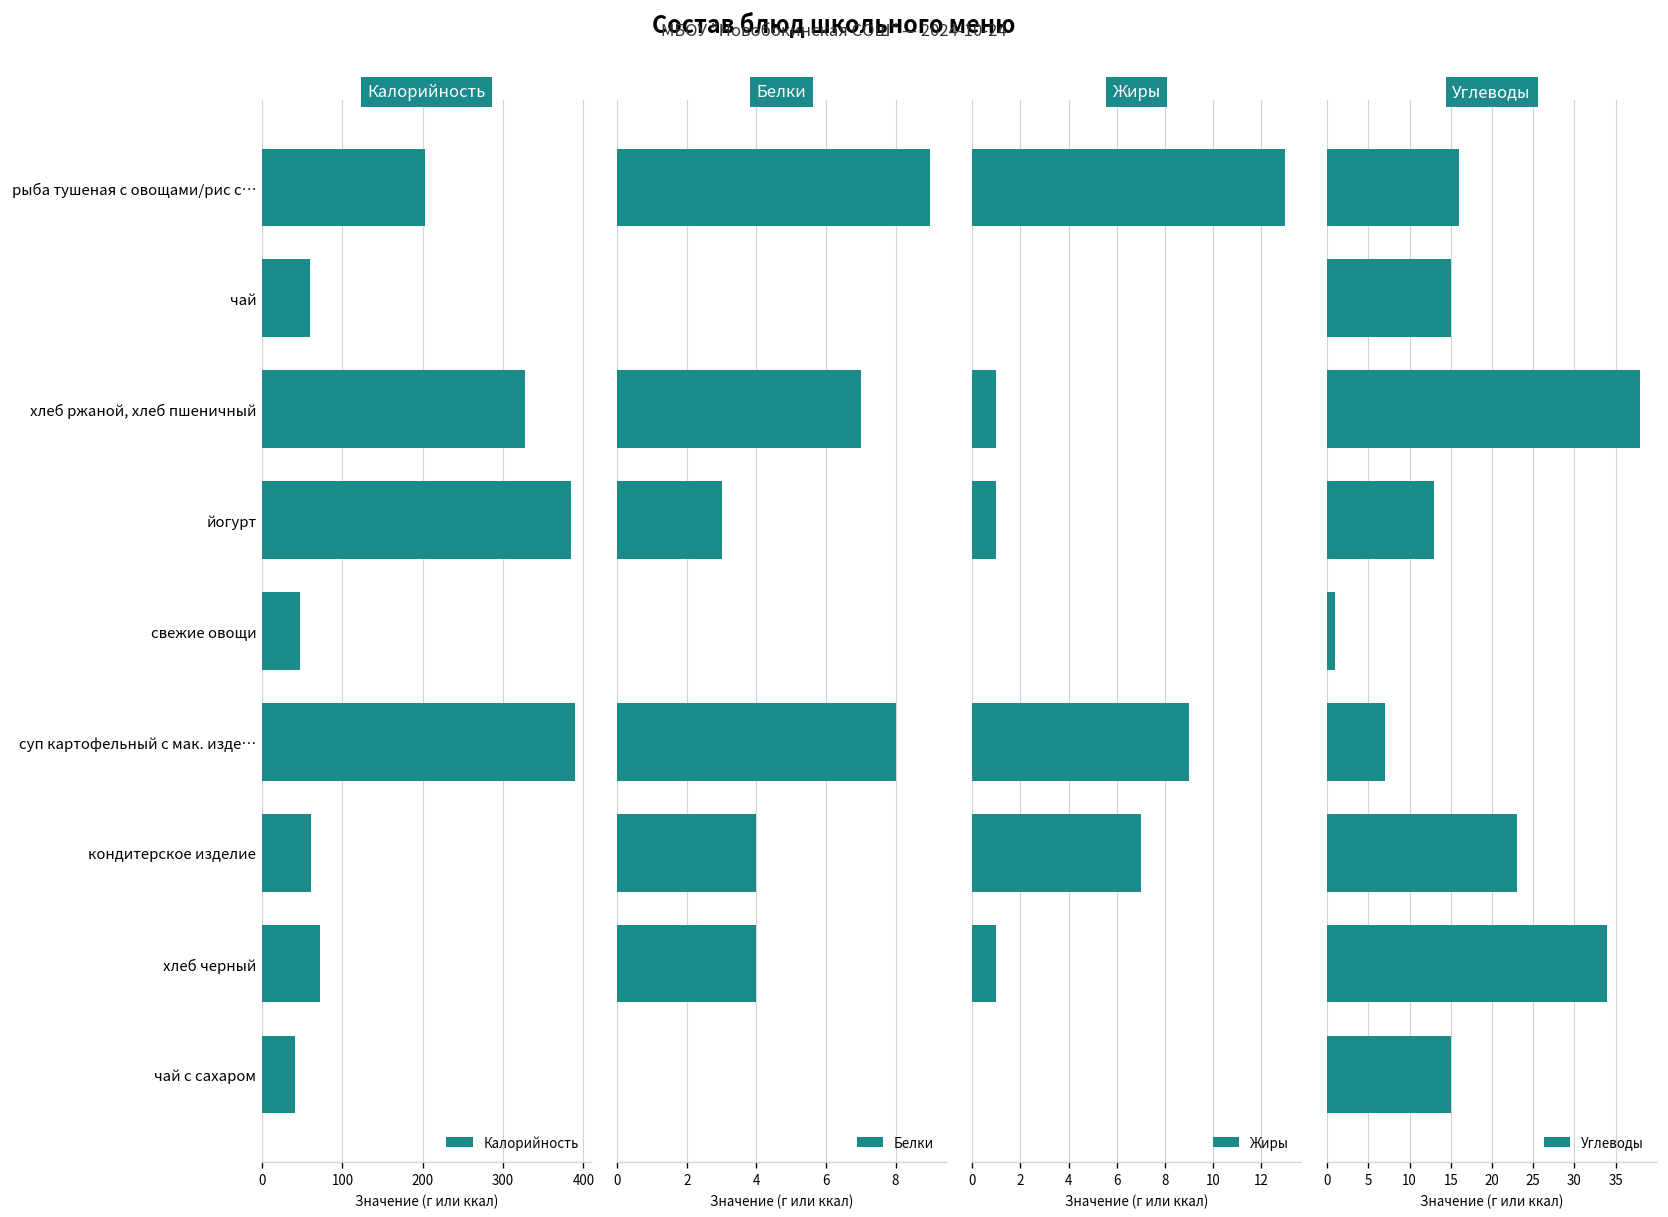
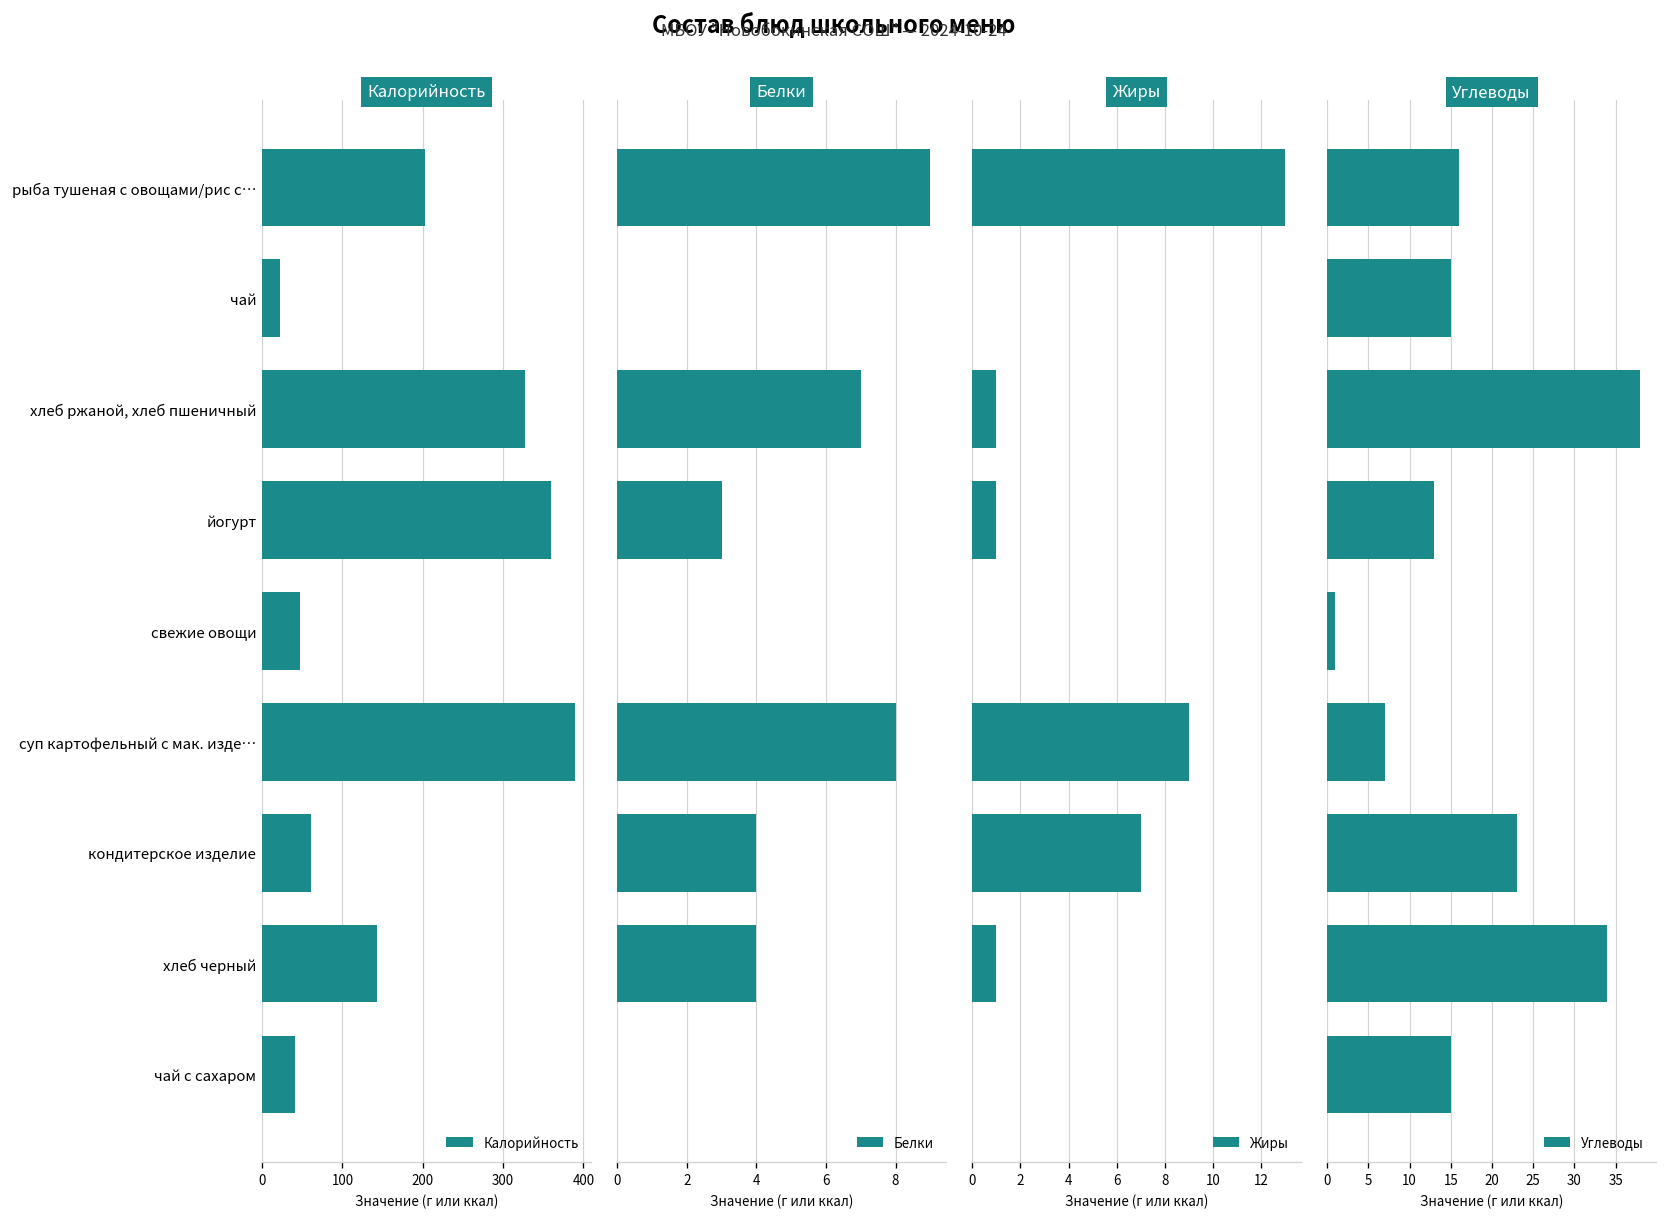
  {
    "Калорийность": {
      "рыба тушеная с овощами/рис с…": 200,
-     "чай": 60,
+     "чай": 20,
      "хлеб ржаной, хлеб пшеничный": 330,
-     "йогурт": 380,
+     "йогурт": 360,
      "свежие овощи": 50,
      "суп картофельный с мак. изде…": 390,
      "кондитерское изделие": 60,
-     "хлеб черный": 70,
+     "хлеб черный": 140,
      "чай с сахаром": 40
    }
  }
